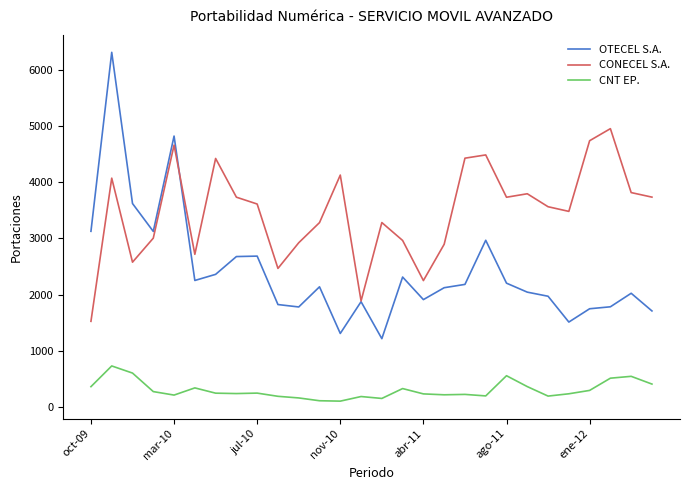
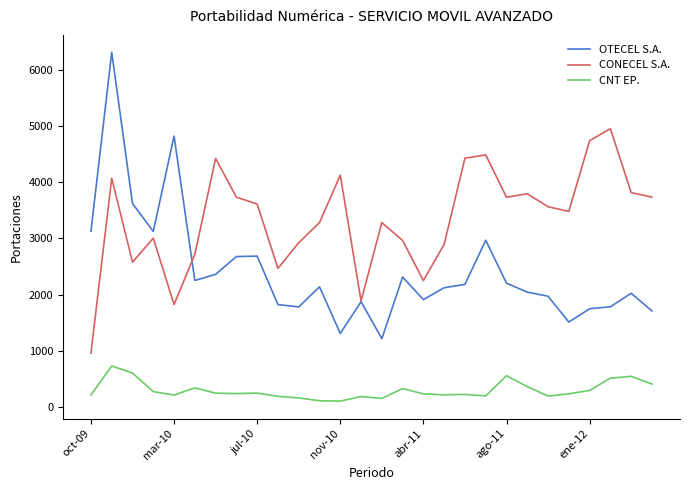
  {
    "OTECEL S.A.": {
      "oct-09": 3100,
      "mar-10": 4800,
      "jul-10": 2700,
      "nov-10": 1300,
      "abr-11": 1900,
      "ago-11": 2200,
      "ene-12": 1700
    },
    "CONECEL S.A.": {
-     "oct-09": 1500,
-     "mar-10": 4700,
+     "oct-09": 1000,
+     "mar-10": 1800,
      "jul-10": 3600,
      "nov-10": 4100,
      "abr-11": 2200,
      "ago-11": 3700,
      "ene-12": 4700
    },
    "CNT EP.": {
-     "oct-09": 400,
+     "oct-09": 200,
      "mar-10": 200,
      "jul-10": 200,
      "nov-10": 100,
      "abr-11": 200,
      "ago-11": 600,
      "ene-12": 300
    }
  }
